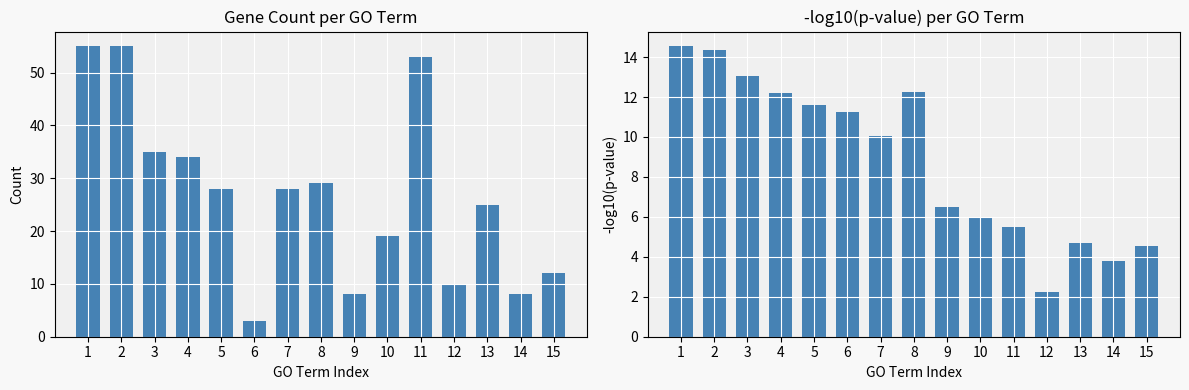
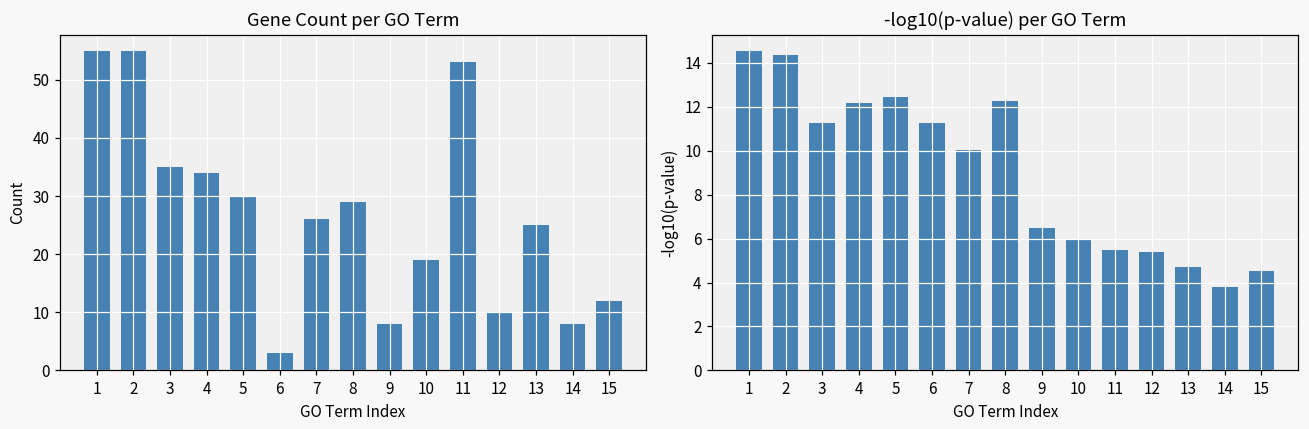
  {
    "Gene Count per GO Term": {
      "1": 55,
      "2": 55,
      "3": 35,
      "4": 34,
-     "5": 28,
+     "5": 30,
      "6": 3,
-     "7": 28,
+     "7": 26,
      "8": 29,
      "9": 8,
      "10": 19,
      "11": 53,
      "12": 10,
      "13": 25,
      "14": 8,
      "15": 12
    },
    "-log10(p-value) per GO Term": {
      "1": 14.6,
      "2": 14.4,
-     "3": 13.1,
+     "3": 11.3,
      "4": 12.2,
-     "5": 11.6,
+     "5": 12.5,
      "6": 11.3,
      "7": 10.1,
      "8": 12.3,
      "9": 6.5,
      "10": 6.0,
      "11": 5.5,
-     "12": 2.2,
+     "12": 5.4,
      "13": 4.7,
      "14": 3.8,
      "15": 4.5
    }
  }
